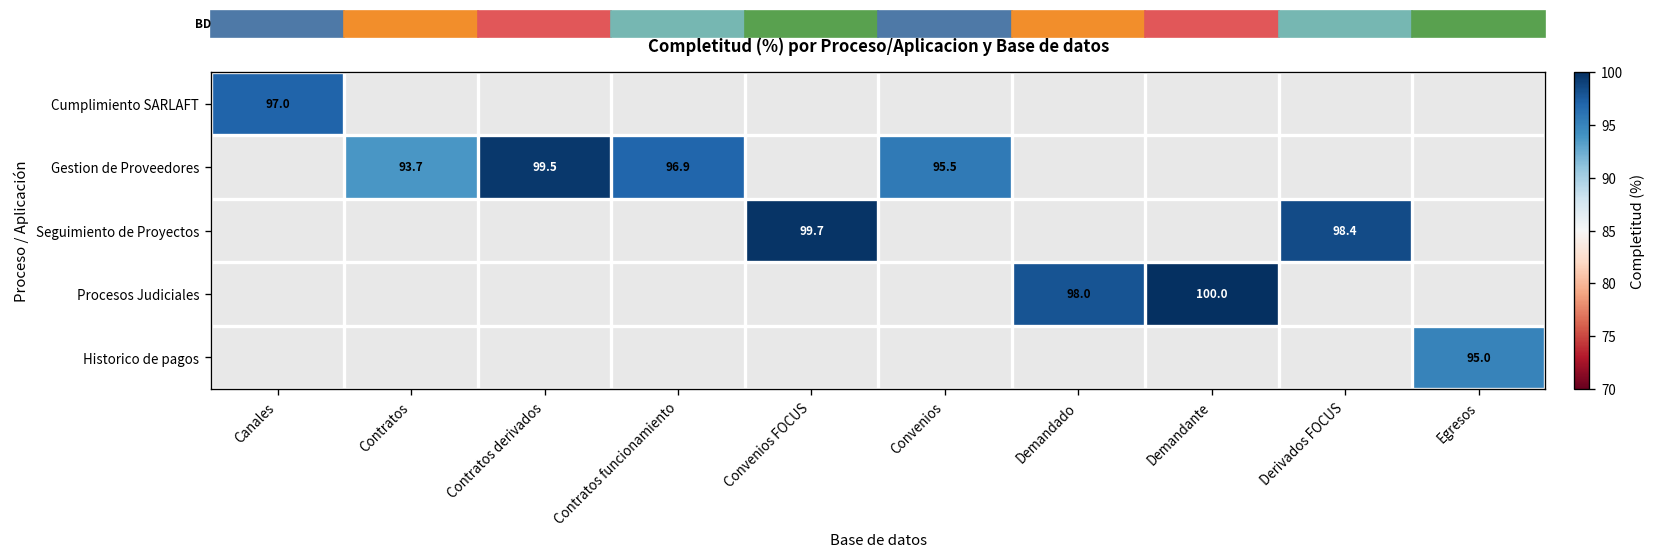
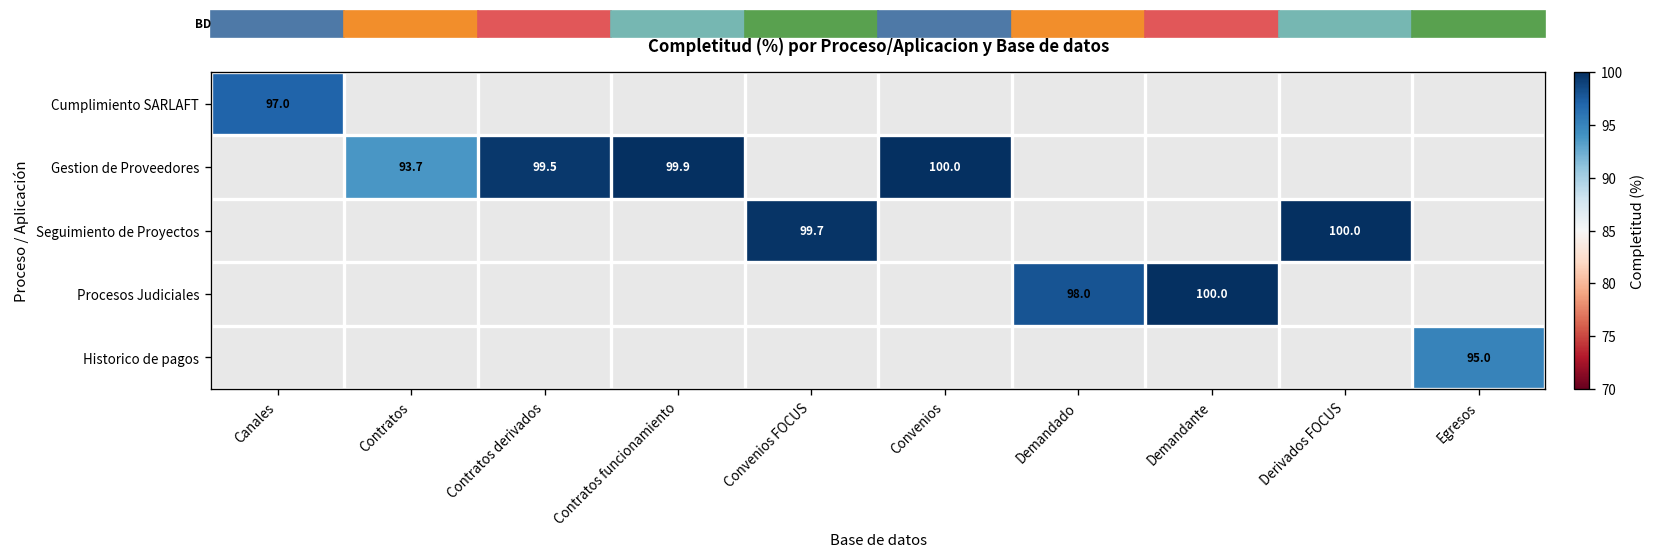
  {
    "Cumplimiento SARLAFT": {
      "Canales": 97.0
    },
    "Gestion de Proveedores": {
      "Contratos": 93.7,
      "Contratos derivados": 99.5,
-     "Contratos funcionamiento": 96.9,
-     "Convenios": 95.5
+     "Contratos funcionamiento": 99.9,
+     "Convenios": 100.0
    },
    "Seguimiento de Proyectos": {
      "Convenios FOCUS": 99.7,
-     "Derivados FOCUS": 98.4
+     "Derivados FOCUS": 100.0
    },
    "Procesos Judiciales": {
      "Demandado": 98.0,
      "Demandante": 100.0
    },
    "Historico de pagos": {
      "Egresos": 95.0
    }
  }
